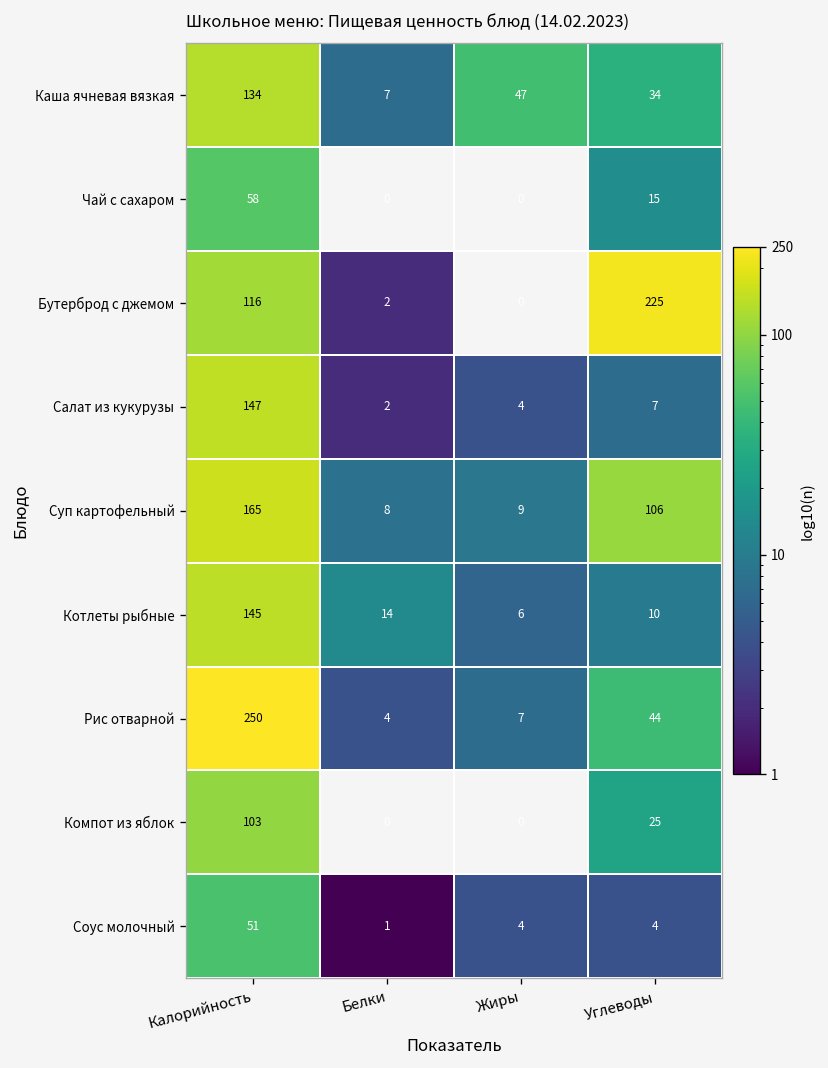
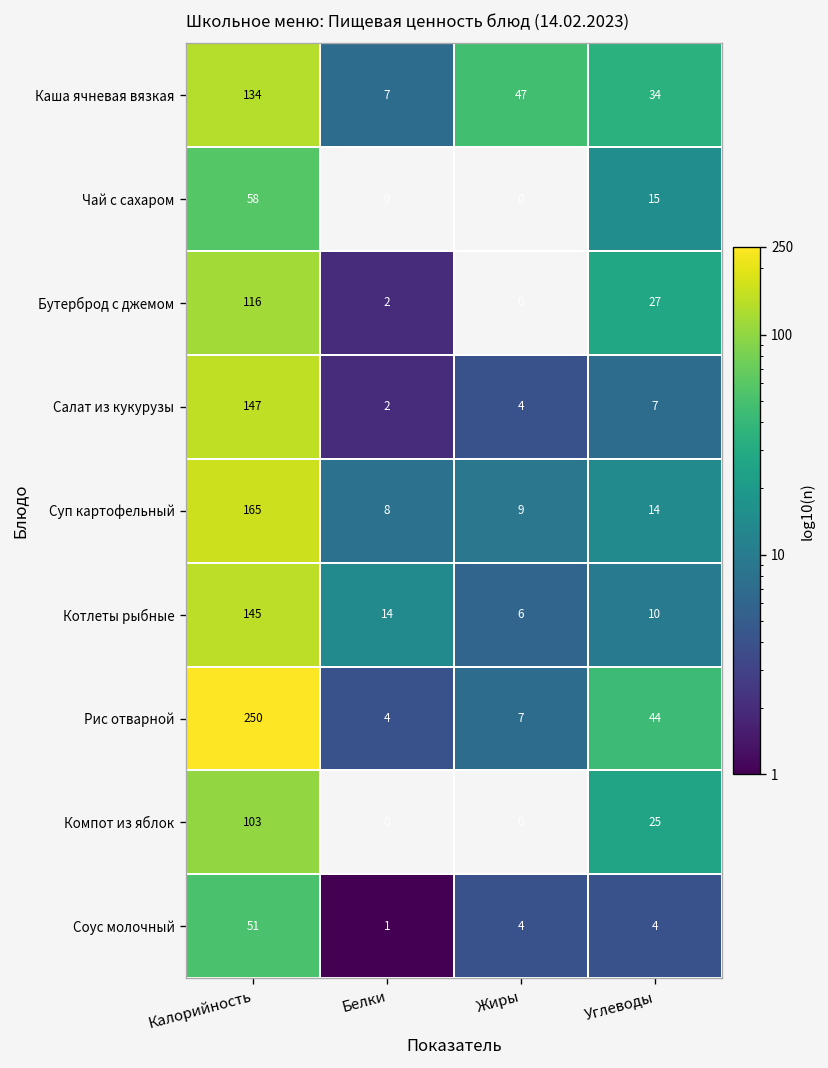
  {
    "Каша ячневая вязкая": {
      "Калорийность": 134,
      "Белки": 7,
      "Жиры": 47,
      "Углеводы": 34
    },
    "Чай с сахаром": {
      "Калорийность": 58,
      "Углеводы": 15
    },
    "Бутерброд с джемом": {
      "Калорийность": 116,
      "Белки": 2,
-     "Углеводы": 225
+     "Углеводы": 27
    },
    "Салат из кукурузы": {
      "Калорийность": 147,
      "Белки": 2,
      "Жиры": 4,
      "Углеводы": 7
    },
    "Суп картофельный": {
      "Калорийность": 165,
      "Белки": 8,
      "Жиры": 9,
-     "Углеводы": 106
+     "Углеводы": 14
    },
    "Котлеты рыбные": {
      "Калорийность": 145,
      "Белки": 14,
      "Жиры": 6,
      "Углеводы": 10
    },
    "Рис отварной": {
      "Калорийность": 250,
      "Белки": 4,
      "Жиры": 7,
      "Углеводы": 44
    },
    "Компот из яблок": {
      "Калорийность": 103,
      "Углеводы": 25
    },
    "Соус молочный": {
      "Калорийность": 51,
      "Белки": 1,
      "Жиры": 4,
      "Углеводы": 4
    }
  }
